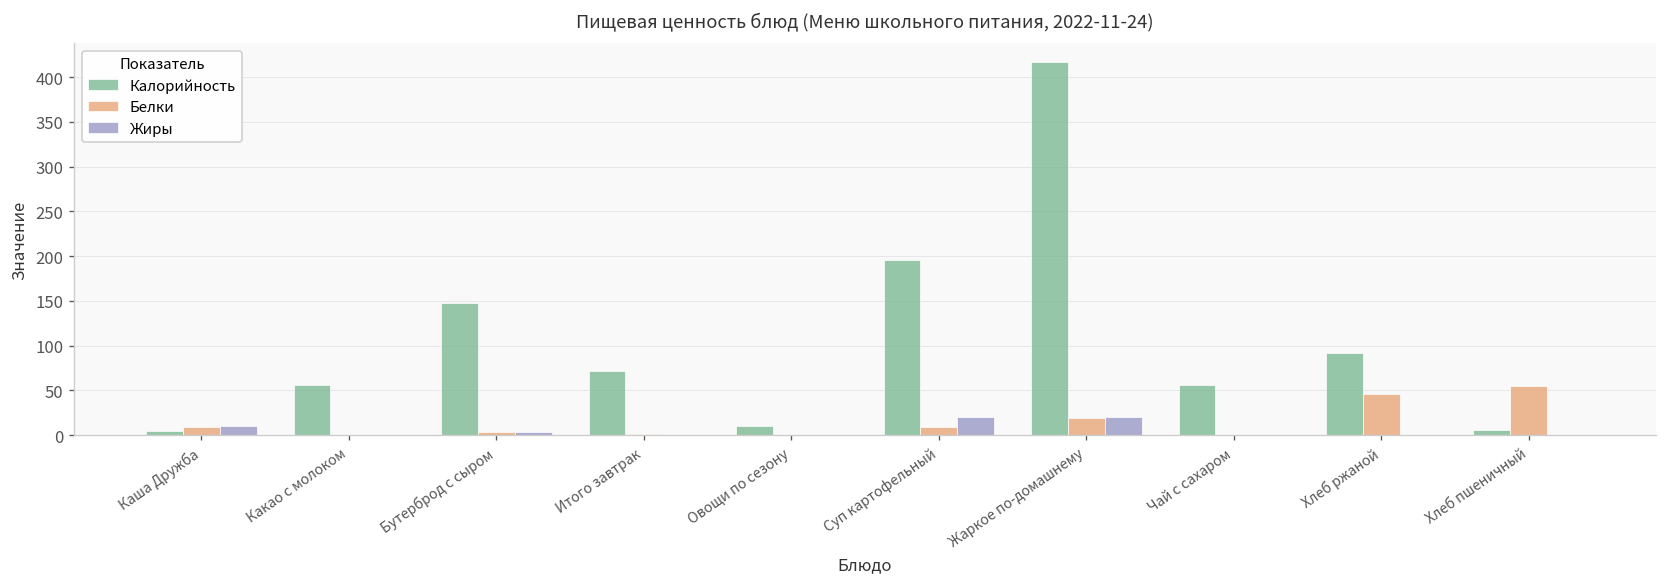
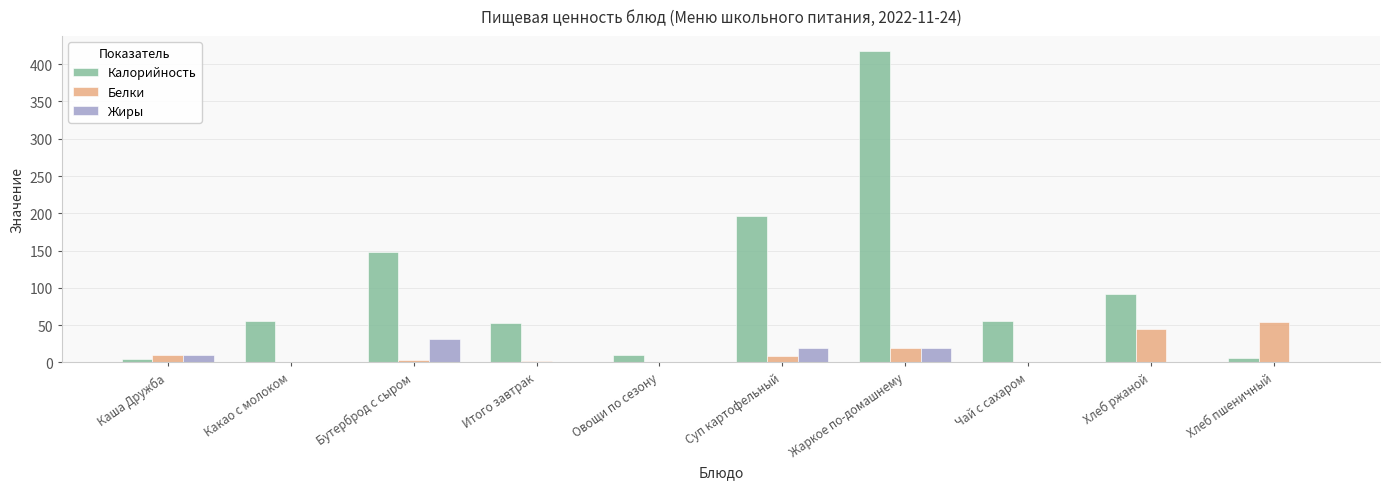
  {
    "Калорийность": {
      "Каша Дружба": 0,
      "Какао с молоком": 60,
      "Бутерброд с сыром": 150,
-     "Итого завтрак": 70,
+     "Итого завтрак": 50,
      "Овощи по сезону": 10,
      "Суп картофельный": 200,
      "Жаркое по-домашнему": 420,
      "Чай с сахаром": 60,
      "Хлеб ржаной": 90,
      "Хлеб пшеничный": 10
    },
    "Белки": {
      "Каша Дружба": 10,
      "Бутерброд с сыром": 0,
      "Суп картофельный": 10,
      "Жаркое по-домашнему": 20,
      "Хлеб ржаной": 50,
      "Хлеб пшеничный": 50
    },
    "Жиры": {
      "Каша Дружба": 10,
      "Какао с молоком": 0,
-     "Бутерброд с сыром": 0,
+     "Бутерброд с сыром": 30,
      "Суп картофельный": 20,
      "Жаркое по-домашнему": 20,
      "Чай с сахаром": 0
    }
  }
